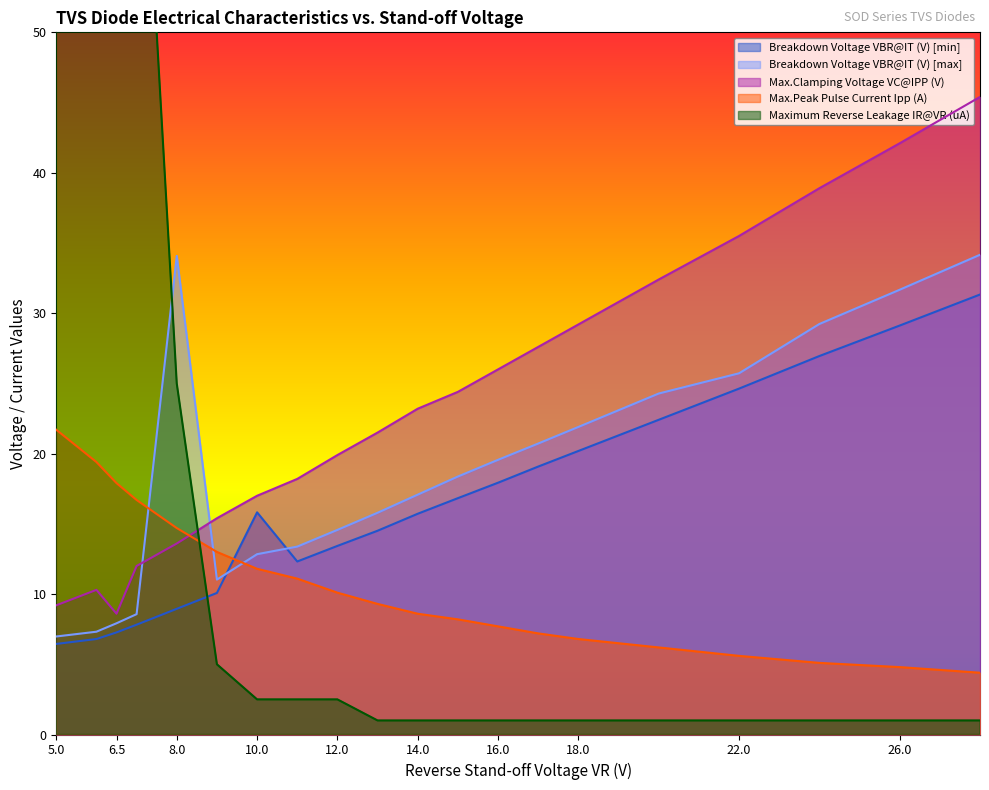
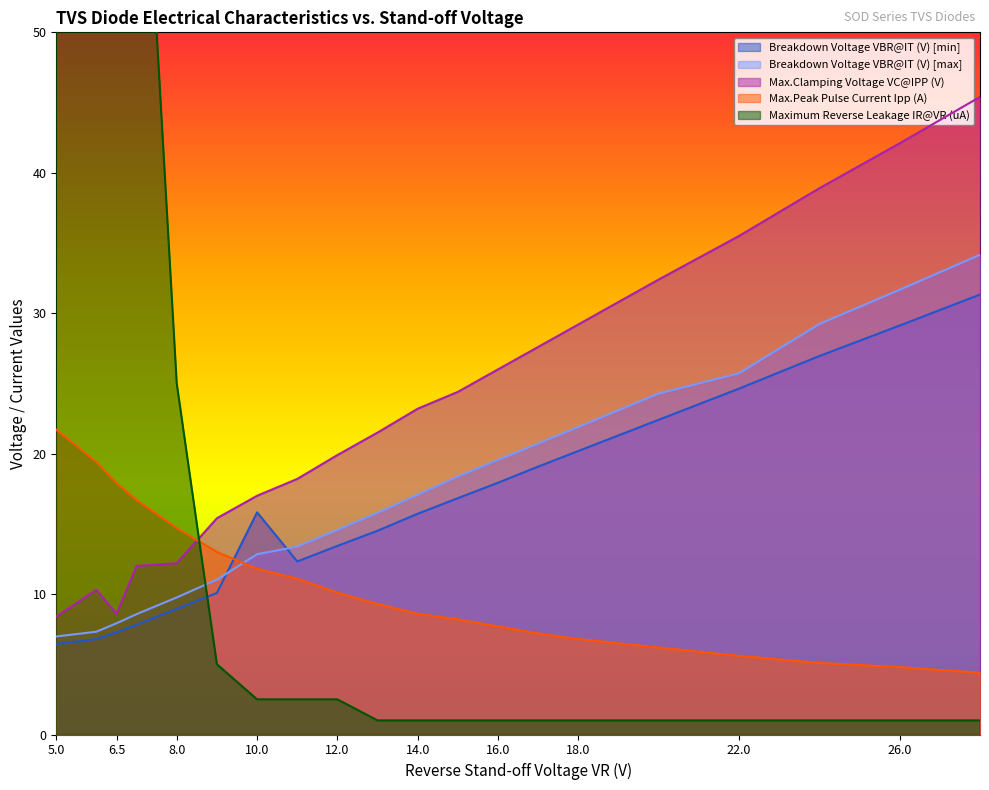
  {
    "Breakdown Voltage VBR@IT (V) [min]": {
      "5.0": 6.5,
      "6.5": 7.3,
      "8.0": 9.0,
      "10.0": 15.8,
      "12.0": 13.4,
      "14.0": 15.7,
      "16.0": 17.9,
      "18.0": 20.2,
      "22.0": 24.6,
      "26.0": 29.1
    },
    "Breakdown Voltage VBR@IT (V) [max]": {
      "5.0": 7.0,
      "6.5": 7.9,
-     "8.0": 34.1,
+     "8.0": 9.8,
      "10.0": 12.8,
      "12.0": 14.6,
      "14.0": 17.1,
      "16.0": 19.6,
      "18.0": 21.9,
      "22.0": 25.7,
      "26.0": 31.7
    },
    "Max.Clamping Voltage VC@IPP (V)": {
-     "5.0": 9.2,
+     "5.0": 8.4,
      "6.5": 8.6,
-     "8.0": 13.6,
+     "8.0": 12.2,
      "10.0": 17.0,
      "12.0": 19.9,
      "14.0": 23.2,
      "16.0": 26.0,
      "18.0": 29.2,
      "22.0": 35.5,
      "26.0": 42.1
    },
    "Max.Peak Pulse Current Ipp (A)": {
      "5.0": 21.7,
      "6.5": 17.9,
      "8.0": 14.7,
      "10.0": 11.8,
      "12.0": 10.1,
      "14.0": 8.6,
      "16.0": 7.7,
      "18.0": 6.8,
      "22.0": 5.6,
      "26.0": 4.8
    },
    "Maximum Reverse Leakage IR@VR (uA)": {
      "8.0": 25.0,
      "10.0": 2.5,
      "12.0": 2.5,
      "14.0": 1.0,
      "16.0": 1.0,
      "18.0": 1.0,
      "22.0": 1.0,
      "26.0": 1.0
    }
  }
